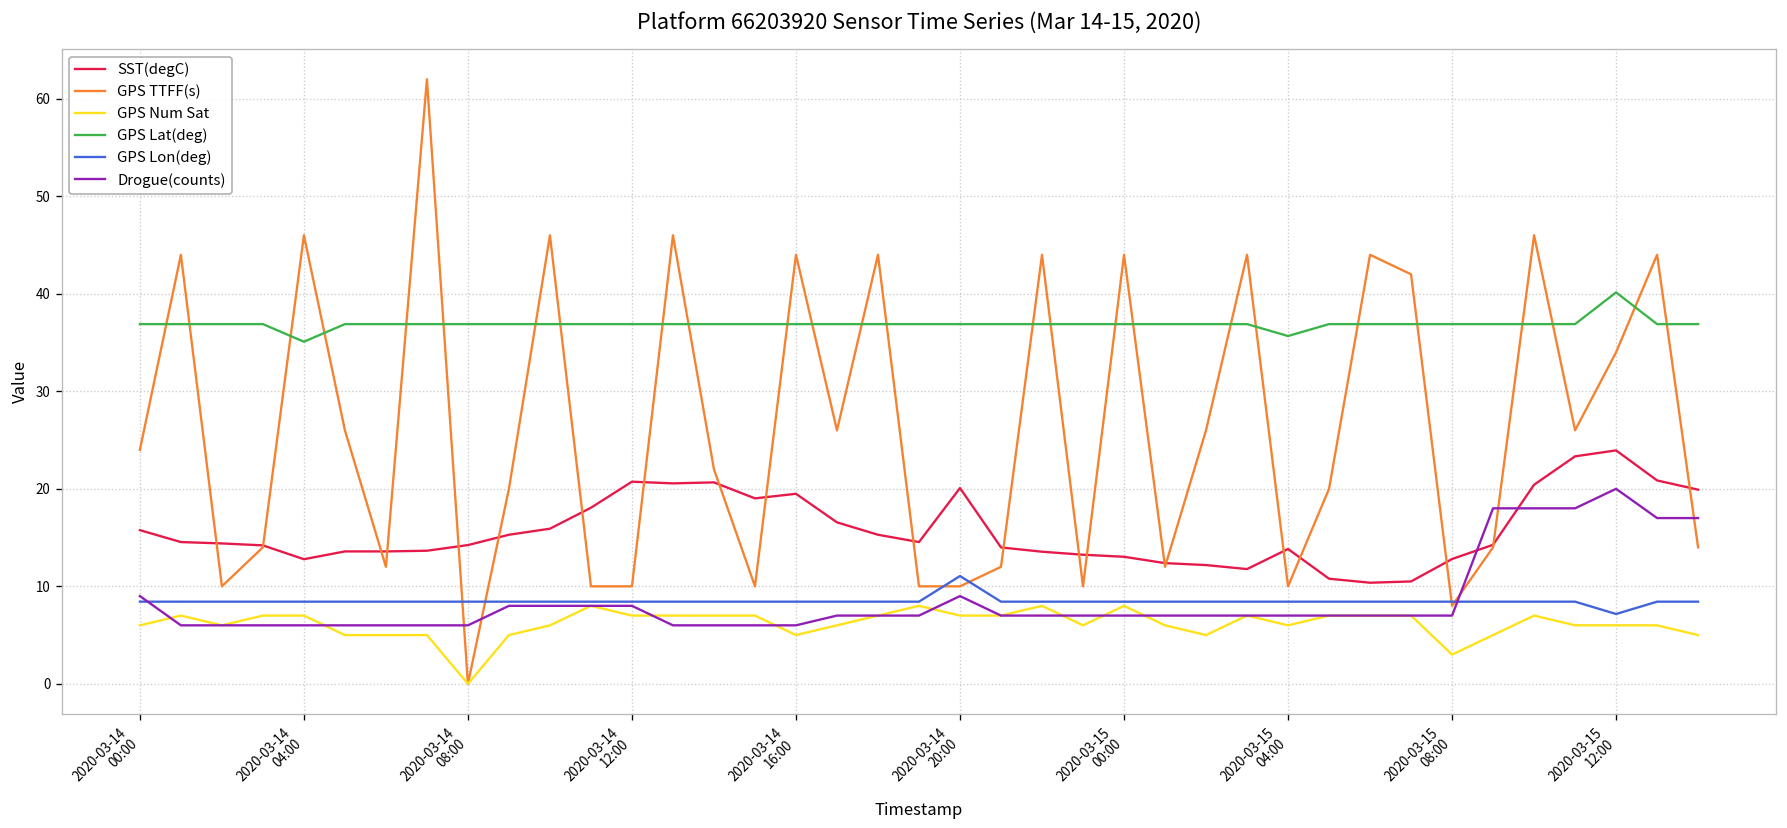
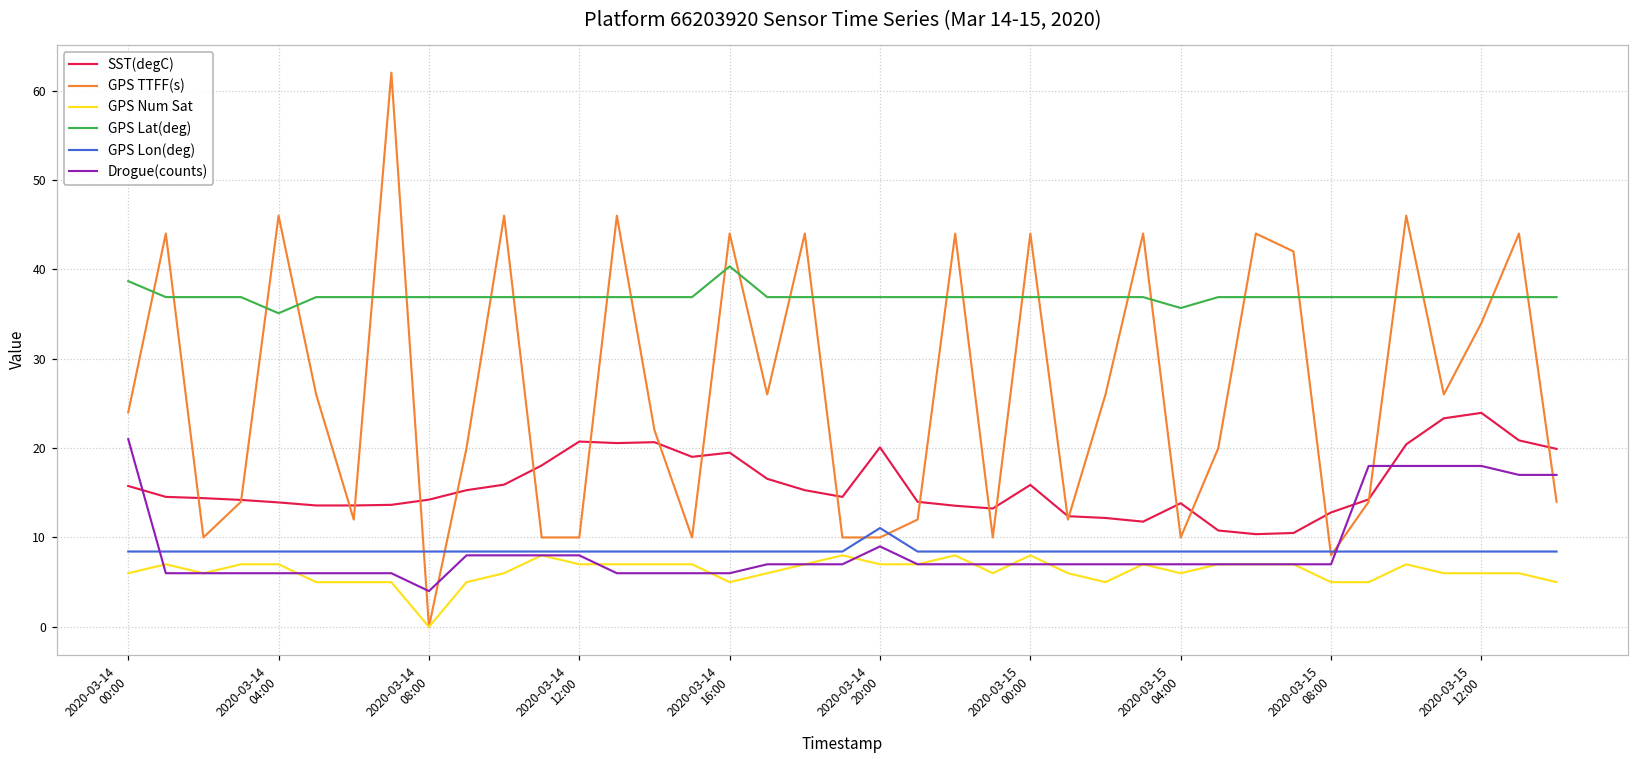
  {
    "SST(degC)": {
      "2020-03-14 00:00": 16,
-     "2020-03-14 04:00": 13,
+     "2020-03-14 04:00": 14,
      "2020-03-14 08:00": 14,
      "2020-03-14 12:00": 21,
      "2020-03-14 16:00": 19,
      "2020-03-14 20:00": 20,
-     "2020-03-15 00:00": 13,
+     "2020-03-15 00:00": 16,
      "2020-03-15 04:00": 14,
      "2020-03-15 08:00": 13,
      "2020-03-15 12:00": 24
    },
    "GPS TTFF(s)": {
      "2020-03-14 00:00": 24,
      "2020-03-14 04:00": 46,
      "2020-03-14 12:00": 10,
      "2020-03-14 16:00": 44,
      "2020-03-14 20:00": 10,
      "2020-03-15 00:00": 44,
      "2020-03-15 04:00": 10,
      "2020-03-15 08:00": 8,
      "2020-03-15 12:00": 34
    },
    "GPS Num Sat": {
      "2020-03-14 00:00": 6,
      "2020-03-14 04:00": 7,
      "2020-03-14 12:00": 7,
      "2020-03-14 16:00": 5,
      "2020-03-14 20:00": 7,
      "2020-03-15 00:00": 8,
      "2020-03-15 04:00": 6,
-     "2020-03-15 08:00": 3,
+     "2020-03-15 08:00": 5,
      "2020-03-15 12:00": 6
    },
    "GPS Lat(deg)": {
-     "2020-03-14 00:00": 37,
+     "2020-03-14 00:00": 39,
      "2020-03-14 04:00": 35,
      "2020-03-14 08:00": 37,
      "2020-03-14 12:00": 37,
-     "2020-03-14 16:00": 37,
+     "2020-03-14 16:00": 40,
      "2020-03-14 20:00": 37,
      "2020-03-15 00:00": 37,
      "2020-03-15 04:00": 36,
      "2020-03-15 08:00": 37,
-     "2020-03-15 12:00": 40
+     "2020-03-15 12:00": 37
    },
    "GPS Lon(deg)": {
      "2020-03-14 00:00": 8,
      "2020-03-14 04:00": 8,
      "2020-03-14 08:00": 8,
      "2020-03-14 12:00": 8,
      "2020-03-14 16:00": 8,
      "2020-03-14 20:00": 11,
      "2020-03-15 00:00": 8,
      "2020-03-15 04:00": 8,
      "2020-03-15 08:00": 8,
-     "2020-03-15 12:00": 7
+     "2020-03-15 12:00": 8
    },
    "Drogue(counts)": {
-     "2020-03-14 00:00": 9,
+     "2020-03-14 00:00": 21,
      "2020-03-14 04:00": 6,
-     "2020-03-14 08:00": 6,
+     "2020-03-14 08:00": 4,
      "2020-03-14 12:00": 8,
      "2020-03-14 16:00": 6,
      "2020-03-14 20:00": 9,
      "2020-03-15 00:00": 7,
      "2020-03-15 04:00": 7,
      "2020-03-15 08:00": 7,
-     "2020-03-15 12:00": 20
+     "2020-03-15 12:00": 18
    }
  }
